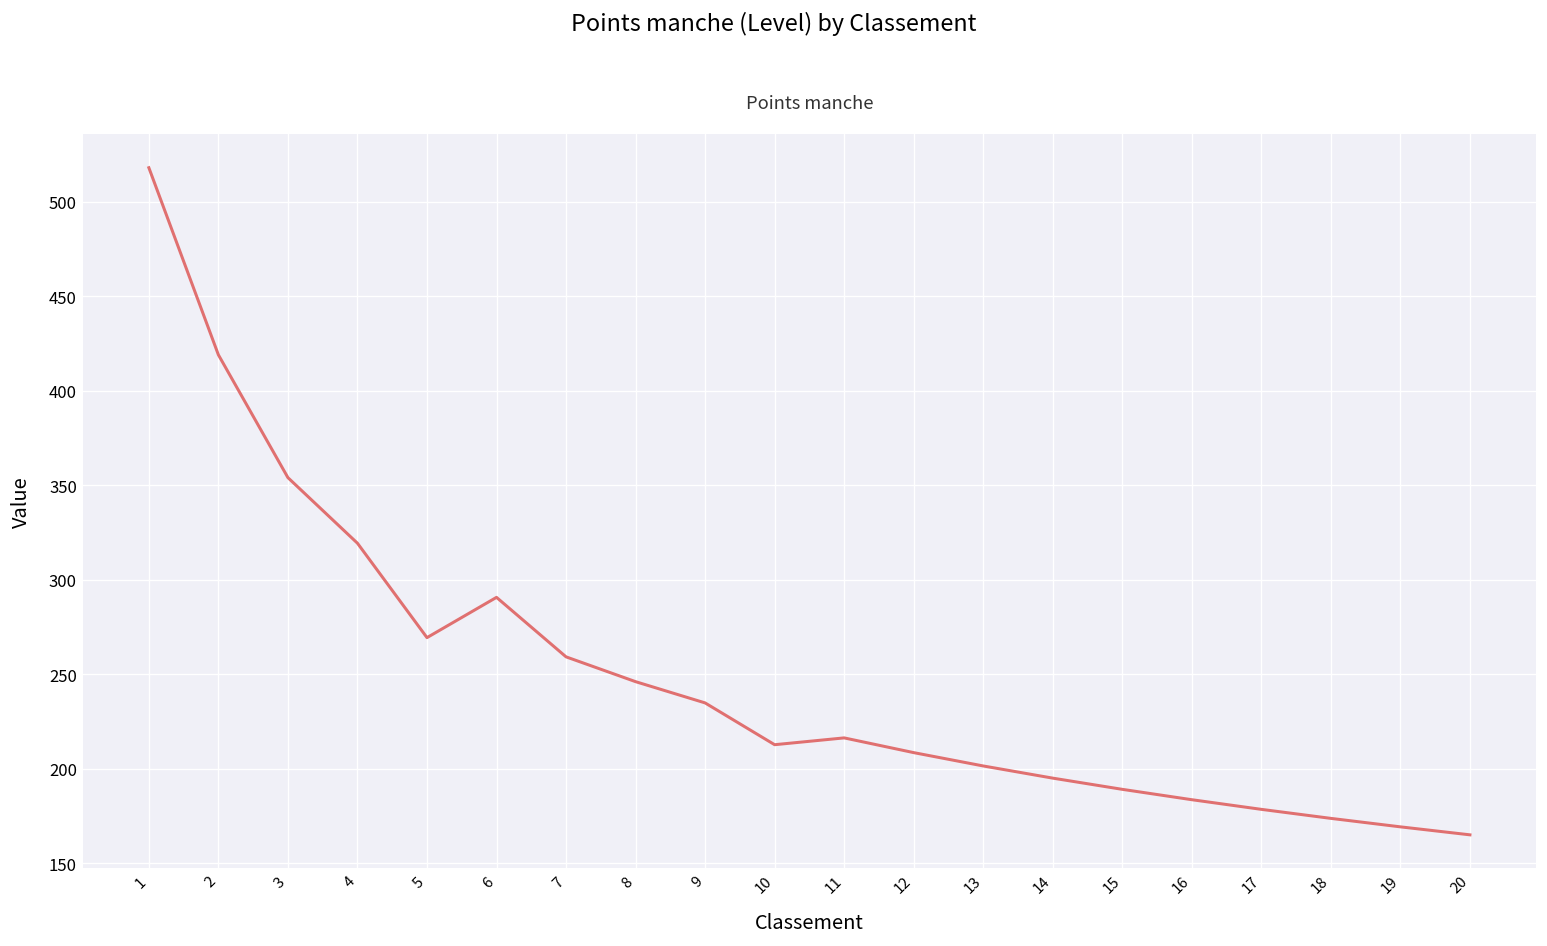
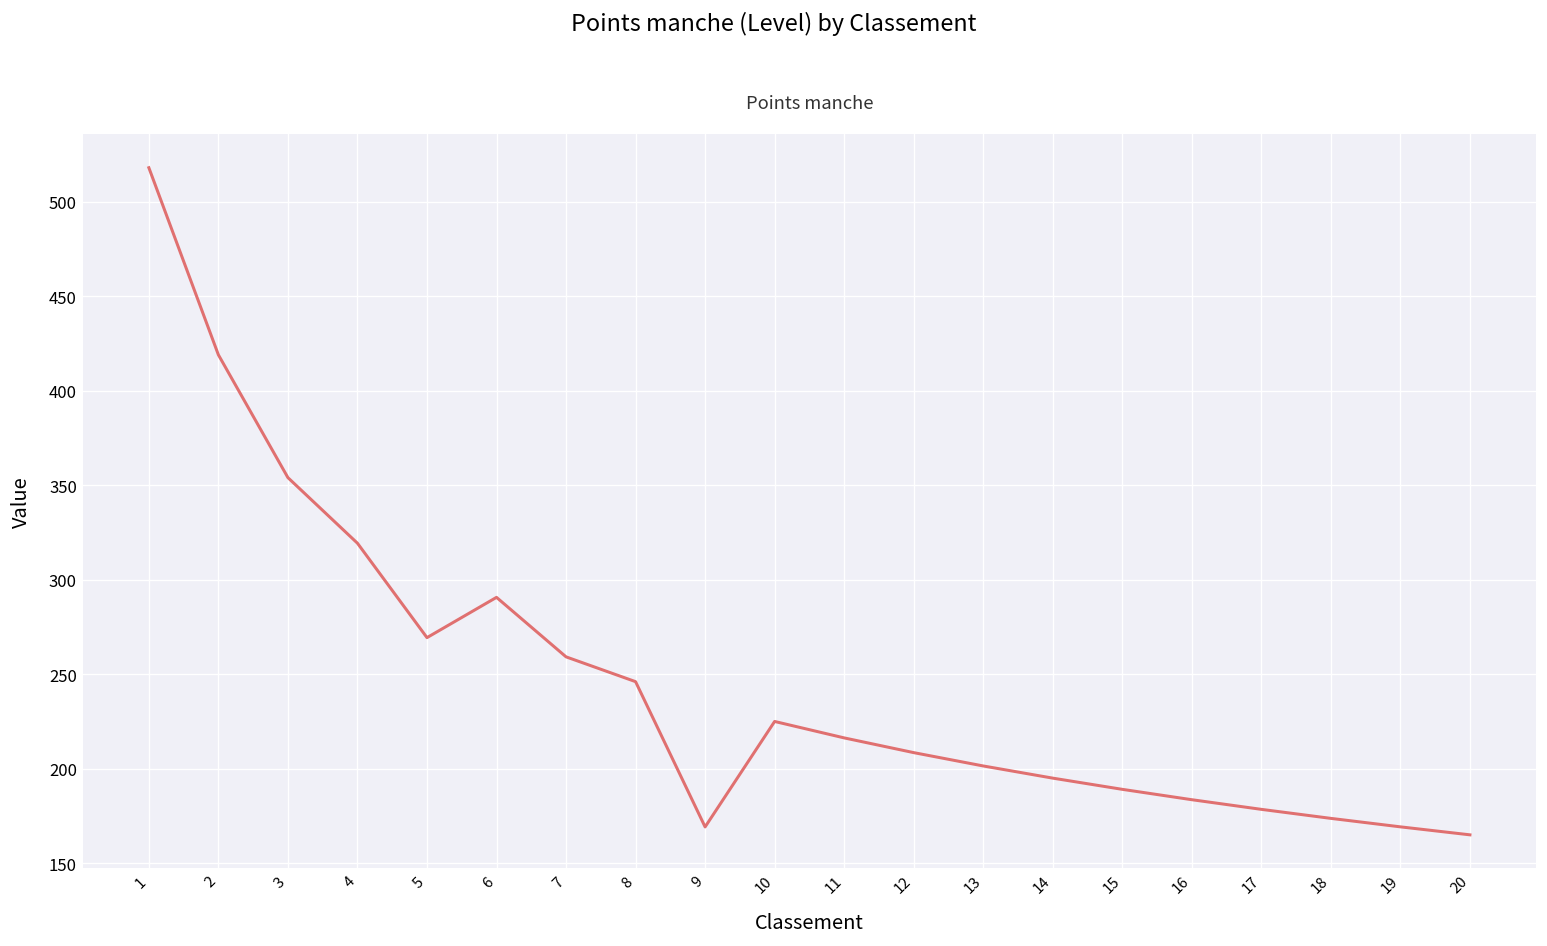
  {
    "1": 518,
    "2": 419,
    "3": 354,
    "4": 319,
    "5": 269,
    "6": 291,
    "7": 259,
    "8": 246,
-   "9": 235,
-   "10": 213,
+   "9": 169,
+   "10": 225,
    "11": 216,
    "12": 209,
    "13": 202,
    "14": 195,
    "15": 189,
    "16": 184,
    "17": 179,
    "18": 174,
    "19": 169,
    "20": 165
  }
